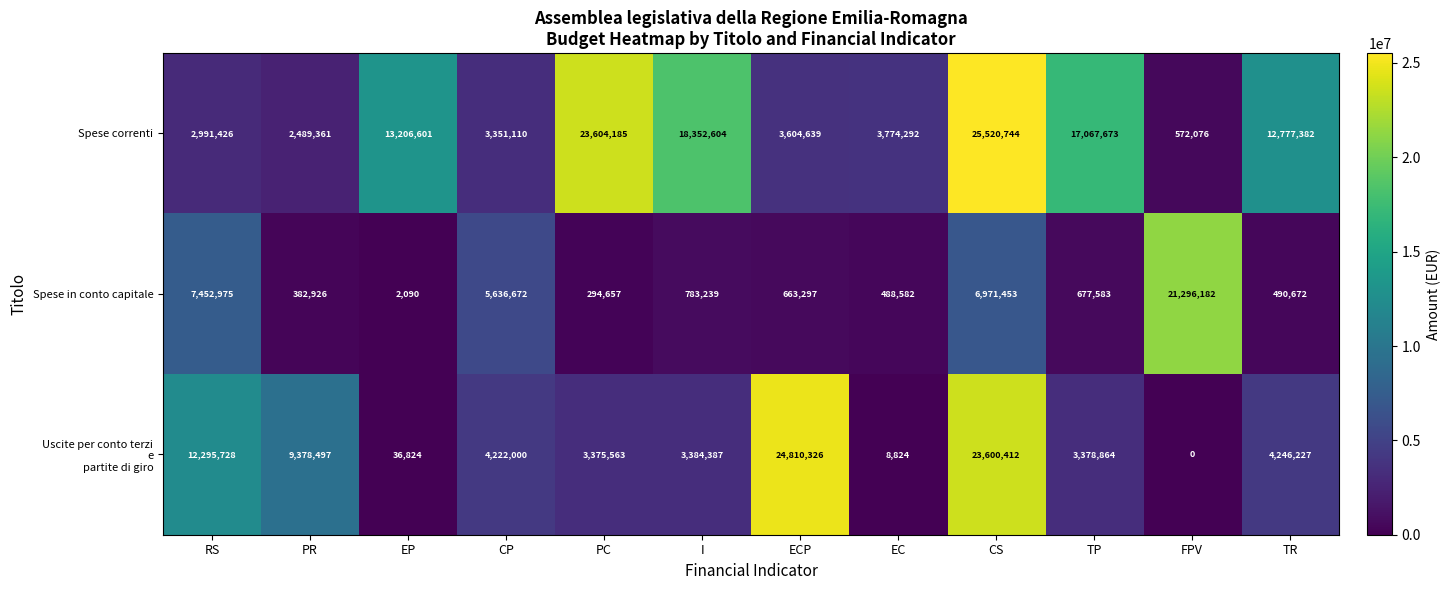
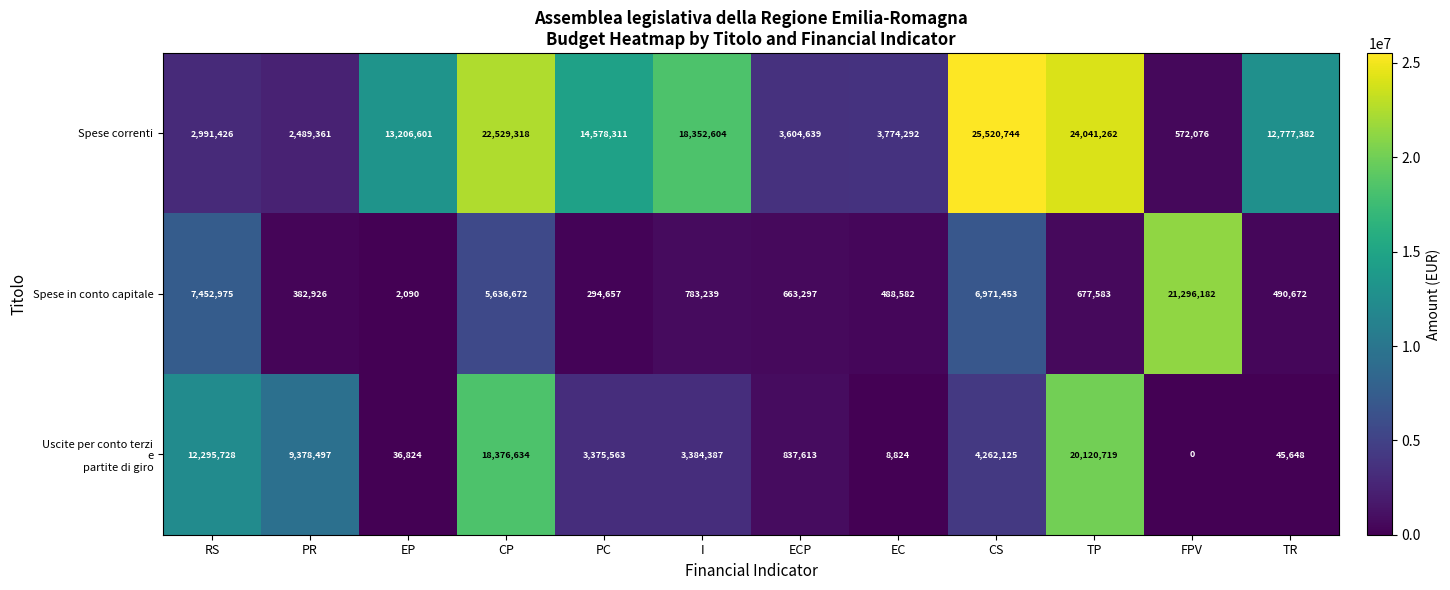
  {
    "Spese correnti": {
      "RS": "2,991,426",
      "PR": "2,489,361",
      "EP": "13,206,601",
-     "CP": "3,351,110",
-     "PC": "23,604,185",
+     "CP": "22,529,318",
+     "PC": "14,578,311",
      "I": "18,352,604",
      "ECP": "3,604,639",
      "EC": "3,774,292",
      "CS": "25,520,744",
-     "TP": "17,067,673",
+     "TP": "24,041,262",
      "FPV": "572,076",
      "TR": "12,777,382"
    },
    "Spese in conto capitale": {
      "RS": "7,452,975",
      "PR": "382,926",
      "EP": "2,090",
      "CP": "5,636,672",
      "PC": "294,657",
      "I": "783,239",
      "ECP": "663,297",
      "EC": "488,582",
      "CS": "6,971,453",
      "TP": "677,583",
      "FPV": "21,296,182",
      "TR": "490,672"
    },
    "Uscite per conto terzi e partite di giro": {
      "RS": "12,295,728",
      "PR": "9,378,497",
      "EP": "36,824",
-     "CP": "4,222,000",
+     "CP": "18,376,634",
      "PC": "3,375,563",
      "I": "3,384,387",
-     "ECP": "24,810,326",
+     "ECP": "837,613",
      "EC": "8,824",
-     "CS": "23,600,412",
-     "TP": "3,378,864",
+     "CS": "4,262,125",
+     "TP": "20,120,719",
      "FPV": "0",
-     "TR": "4,246,227"
+     "TR": "45,648"
    }
  }
